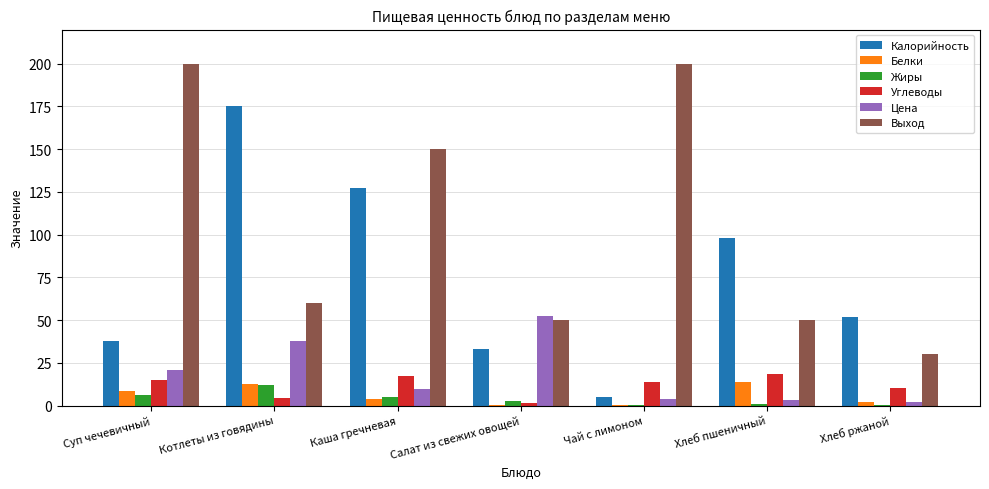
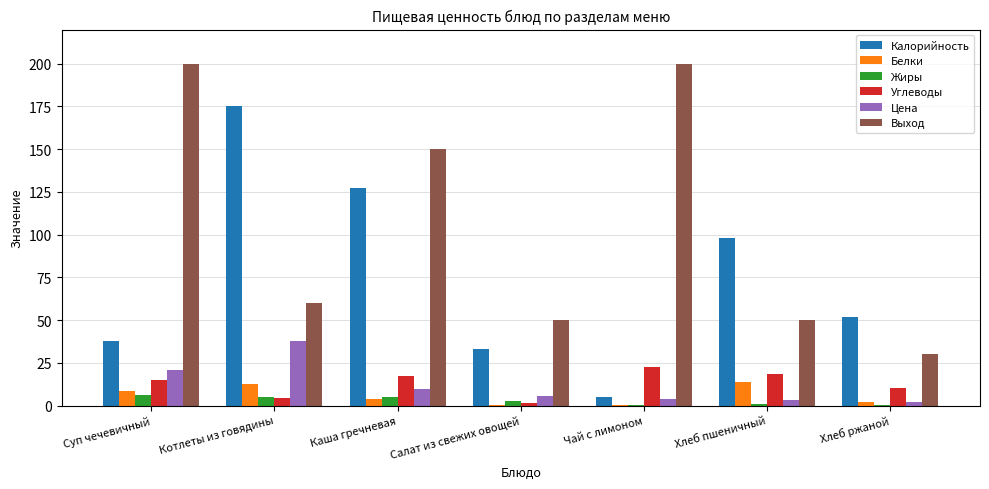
  {
    "Калорийность": {
      "Суп чечевичный": 38,
      "Котлеты из говядины": 175,
      "Каша гречневая": 127,
      "Салат из свежих овощей": 33,
      "Чай с лимоном": 5,
      "Хлеб пшеничный": 98,
      "Хлеб ржаной": 52
    },
    "Белки": {
      "Суп чечевичный": 9,
      "Котлеты из говядины": 12,
      "Каша гречневая": 4,
      "Хлеб пшеничный": 14,
      "Хлеб ржаной": 2
    },
    "Жиры": {
      "Суп чечевичный": 6,
-     "Котлеты из говядины": 12,
+     "Котлеты из говядины": 5,
      "Каша гречневая": 5,
      "Салат из свежих овощей": 3
    },
    "Углеводы": {
      "Суп чечевичный": 15,
      "Котлеты из говядины": 4,
      "Каша гречневая": 17,
      "Салат из свежих овощей": 2,
-     "Чай с лимоном": 14,
+     "Чай с лимоном": 23,
      "Хлеб пшеничный": 19,
      "Хлеб ржаной": 10
    },
    "Цена": {
      "Суп чечевичный": 21,
      "Котлеты из говядины": 38,
      "Каша гречневая": 9,
-     "Салат из свежих овощей": 53,
+     "Салат из свежих овощей": 6,
      "Чай с лимоном": 4,
      "Хлеб пшеничный": 3,
      "Хлеб ржаной": 2
    },
    "Выход": {
      "Суп чечевичный": 200,
      "Котлеты из говядины": 60,
      "Каша гречневая": 150,
      "Салат из свежих овощей": 50,
      "Чай с лимоном": 200,
      "Хлеб пшеничный": 50,
      "Хлеб ржаной": 30
    }
  }
